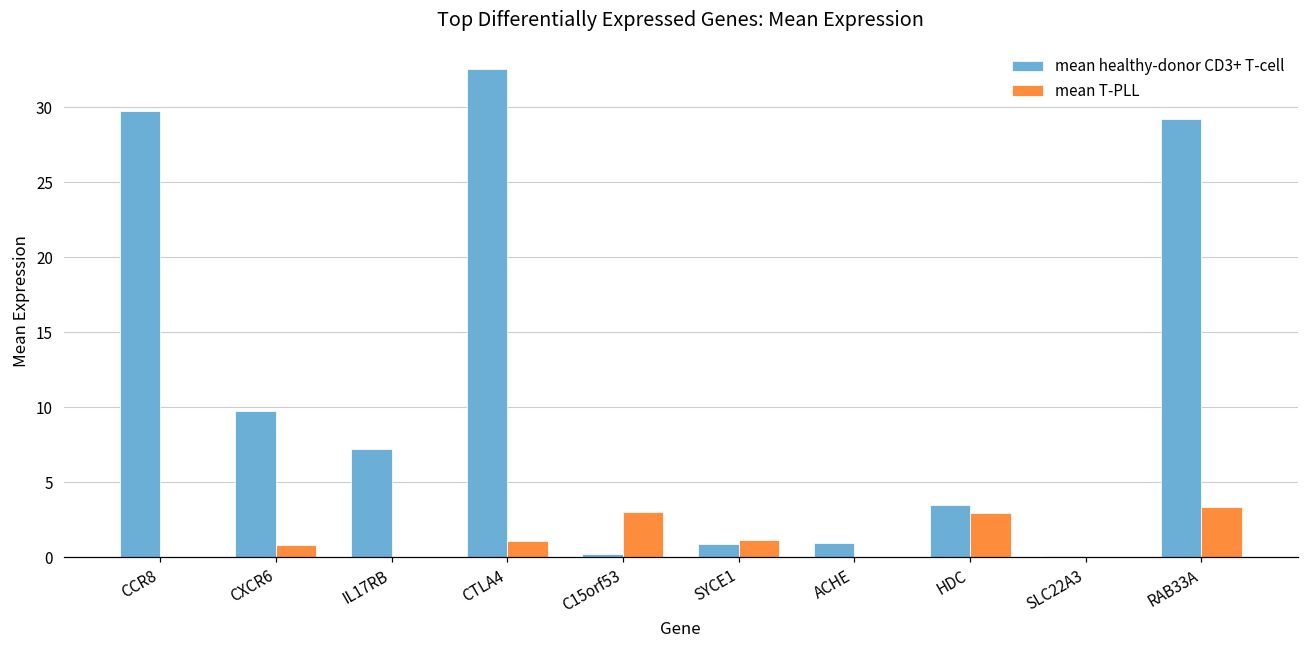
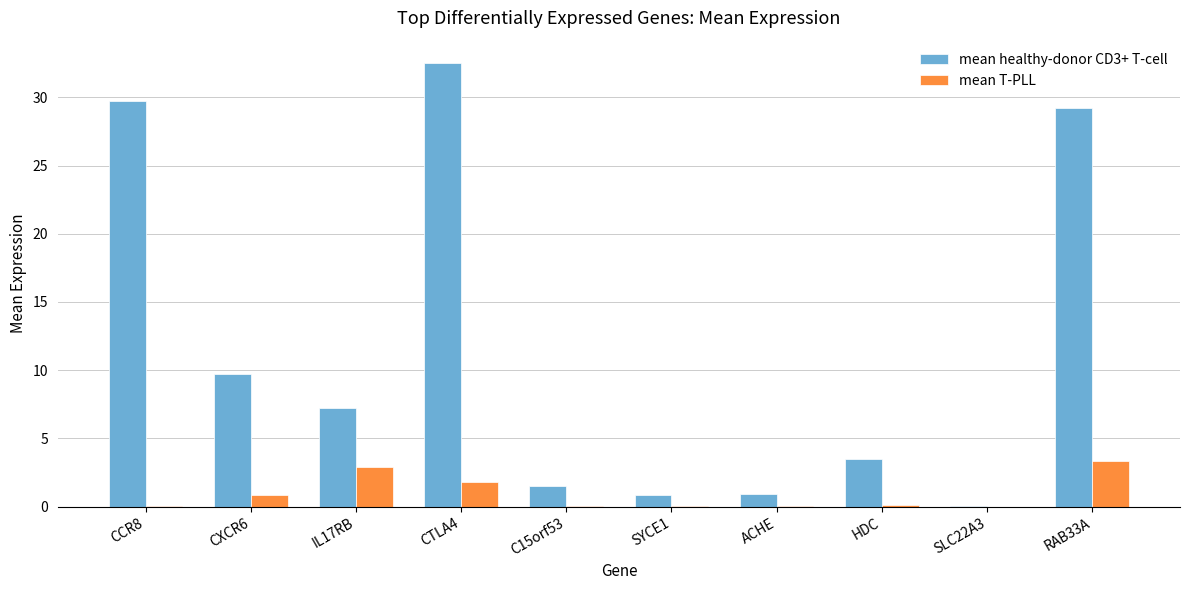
  {
    "mean healthy-donor CD3+ T-cell": {
      "CCR8": 29.8,
      "CXCR6": 9.7,
      "IL17RB": 7.2,
      "CTLA4": 32.5,
-     "C15orf53": 0.2,
+     "C15orf53": 1.5,
      "SYCE1": 0.9,
      "ACHE": 0.9,
      "HDC": 3.5,
      "RAB33A": 29.2
    },
    "mean T-PLL": {
      "CXCR6": 0.8,
-     "IL17RB": 0.0,
-     "CTLA4": 1.1,
-     "C15orf53": 3.0,
-     "SYCE1": 1.1,
-     "HDC": 3.0,
+     "IL17RB": 2.9,
+     "CTLA4": 1.8,
+     "C15orf53": 0.0,
+     "SYCE1": 0.0,
+     "HDC": 0.1,
      "RAB33A": 3.4
    }
  }
